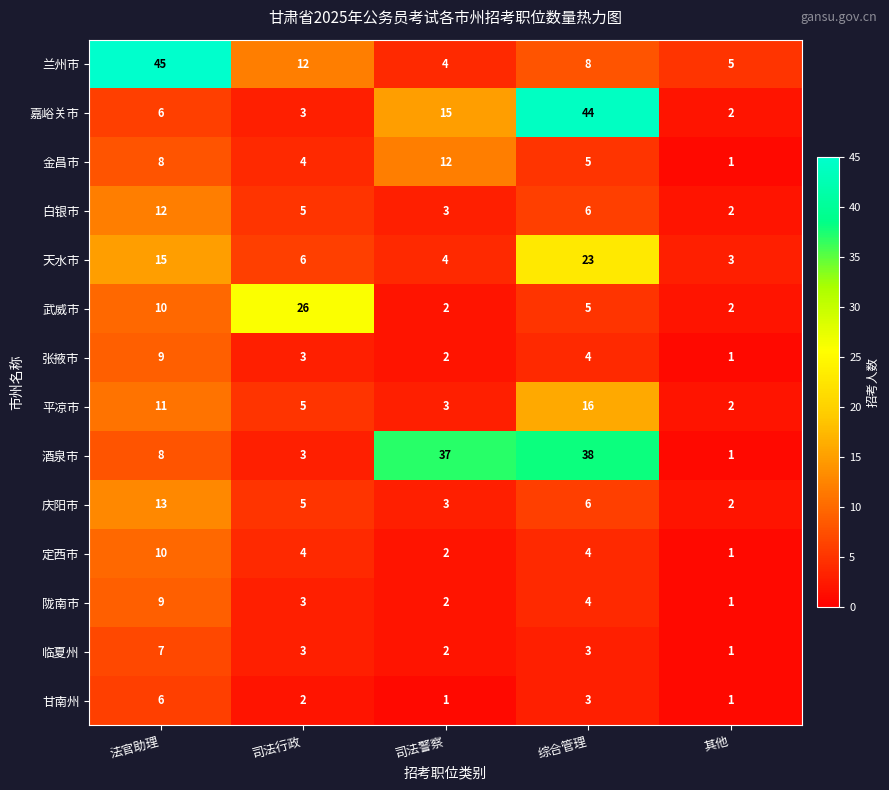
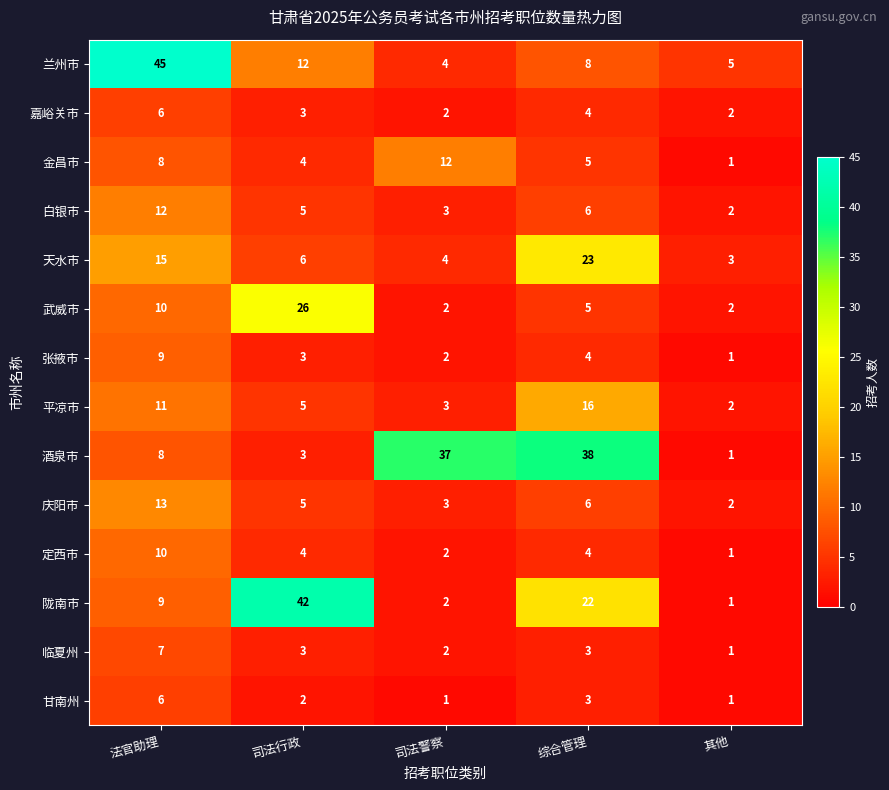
  {
    "兰州市": {
      "法官助理": 45,
      "司法行政": 12,
      "司法警察": 4,
      "综合管理": 8,
      "其他": 5
    },
    "嘉峪关市": {
      "法官助理": 6,
      "司法行政": 3,
-     "司法警察": 15,
-     "综合管理": 44,
+     "司法警察": 2,
+     "综合管理": 4,
      "其他": 2
    },
    "金昌市": {
      "法官助理": 8,
      "司法行政": 4,
      "司法警察": 12,
      "综合管理": 5,
      "其他": 1
    },
    "白银市": {
      "法官助理": 12,
      "司法行政": 5,
      "司法警察": 3,
      "综合管理": 6,
      "其他": 2
    },
    "天水市": {
      "法官助理": 15,
      "司法行政": 6,
      "司法警察": 4,
      "综合管理": 23,
      "其他": 3
    },
    "武威市": {
      "法官助理": 10,
      "司法行政": 26,
      "司法警察": 2,
      "综合管理": 5,
      "其他": 2
    },
    "张掖市": {
      "法官助理": 9,
      "司法行政": 3,
      "司法警察": 2,
      "综合管理": 4,
      "其他": 1
    },
    "平凉市": {
      "法官助理": 11,
      "司法行政": 5,
      "司法警察": 3,
      "综合管理": 16,
      "其他": 2
    },
    "酒泉市": {
      "法官助理": 8,
      "司法行政": 3,
      "司法警察": 37,
      "综合管理": 38,
      "其他": 1
    },
    "庆阳市": {
      "法官助理": 13,
      "司法行政": 5,
      "司法警察": 3,
      "综合管理": 6,
      "其他": 2
    },
    "定西市": {
      "法官助理": 10,
      "司法行政": 4,
      "司法警察": 2,
      "综合管理": 4,
      "其他": 1
    },
    "陇南市": {
      "法官助理": 9,
-     "司法行政": 3,
+     "司法行政": 42,
      "司法警察": 2,
-     "综合管理": 4,
+     "综合管理": 22,
      "其他": 1
    },
    "临夏州": {
      "法官助理": 7,
      "司法行政": 3,
      "司法警察": 2,
      "综合管理": 3,
      "其他": 1
    },
    "甘南州": {
      "法官助理": 6,
      "司法行政": 2,
      "司法警察": 1,
      "综合管理": 3,
      "其他": 1
    }
  }
